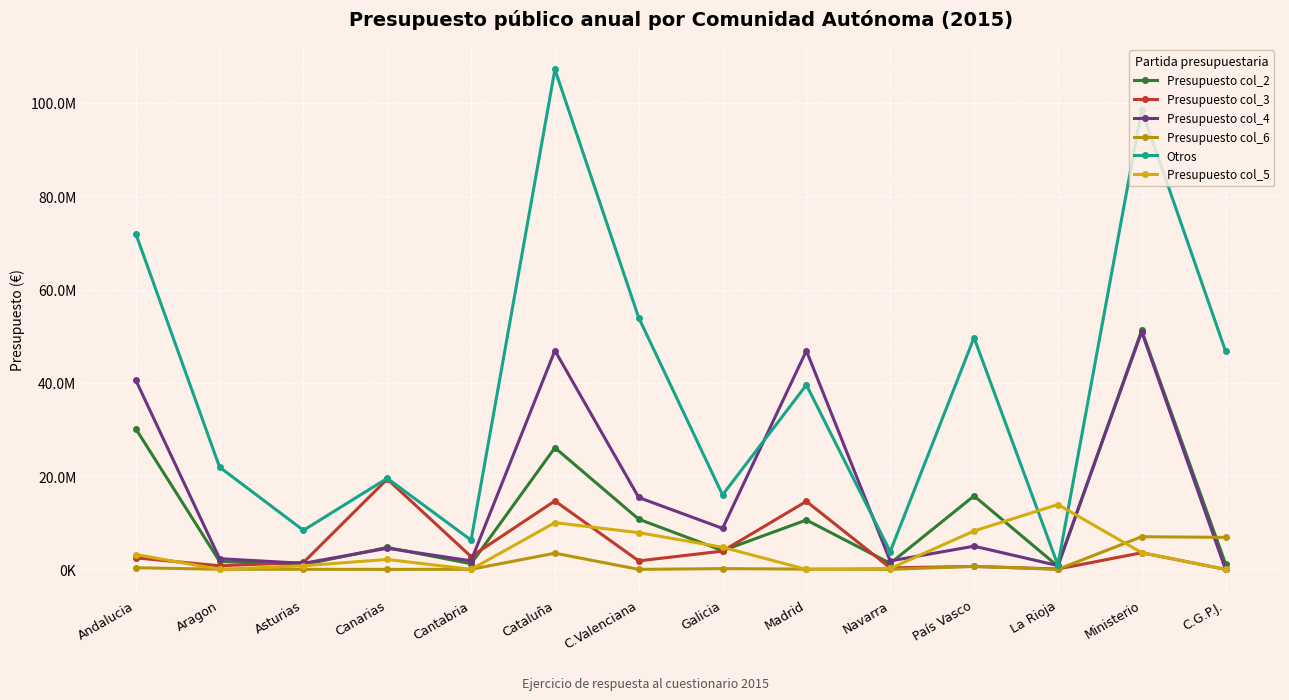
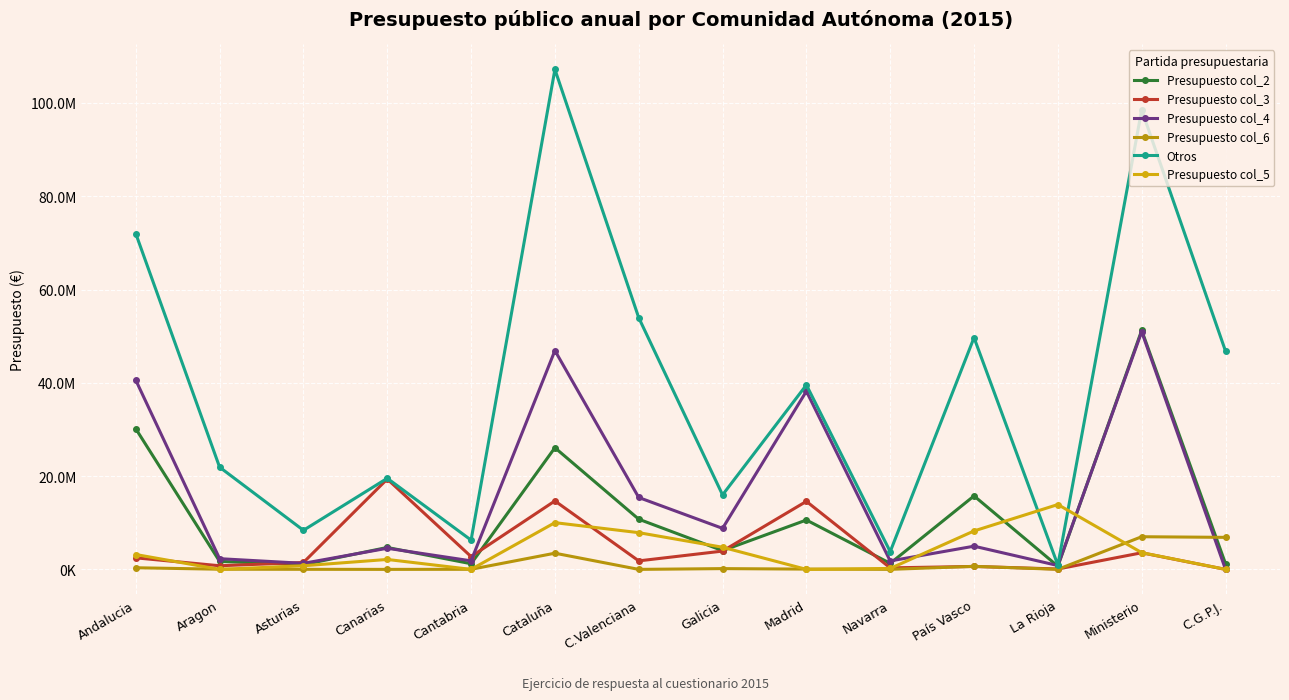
  {
    "Presupuesto col_2": {
      "Andalucia": 30000000,
      "Aragon": 2000000,
      "Cantabria": 1000000,
      "Cataluña": 26000000,
      "C.Valenciana": 11000000,
      "Madrid": 11000000,
      "País Vasco": 16000000,
      "C.G.P.J.": 1000000
    },
    "Presupuesto col_3": {
      "Andalucia": 2000000,
      "Aragon": 1000000,
      "Cantabria": 3000000,
      "Cataluña": 15000000,
      "C.Valenciana": 2000000,
      "Madrid": 15000000
    },
    "Presupuesto col_4": {
      "Andalucia": 41000000,
      "Aragon": 2000000,
      "Cantabria": 2000000,
      "Cataluña": 47000000,
      "C.Valenciana": 15000000,
      "Galicia": 9000000,
-     "Madrid": 47000000,
+     "Madrid": 38000000,
      "País Vasco": 5000000
    },
    "Otros": {
      "Andalucia": 72000000,
      "Aragon": 22000000,
      "Asturias": 8000000,
      "Cantabria": 6000000,
      "Cataluña": 107000000,
      "C.Valenciana": 54000000,
      "Galicia": 16000000,
      "Madrid": 40000000,
      "Navarra": 4000000,
      "País Vasco": 50000000,
      "C.G.P.J.": 47000000
    }
  }
